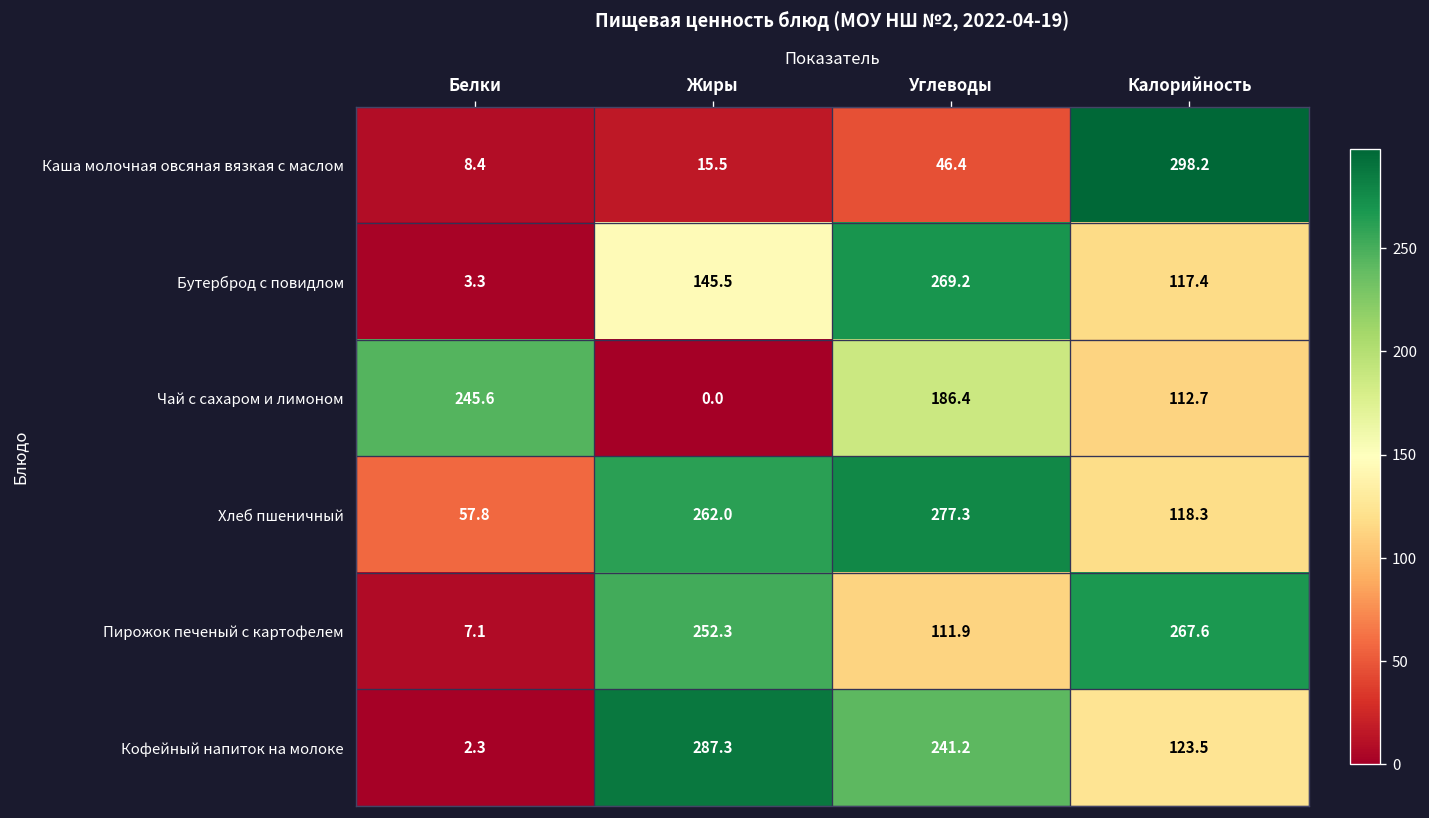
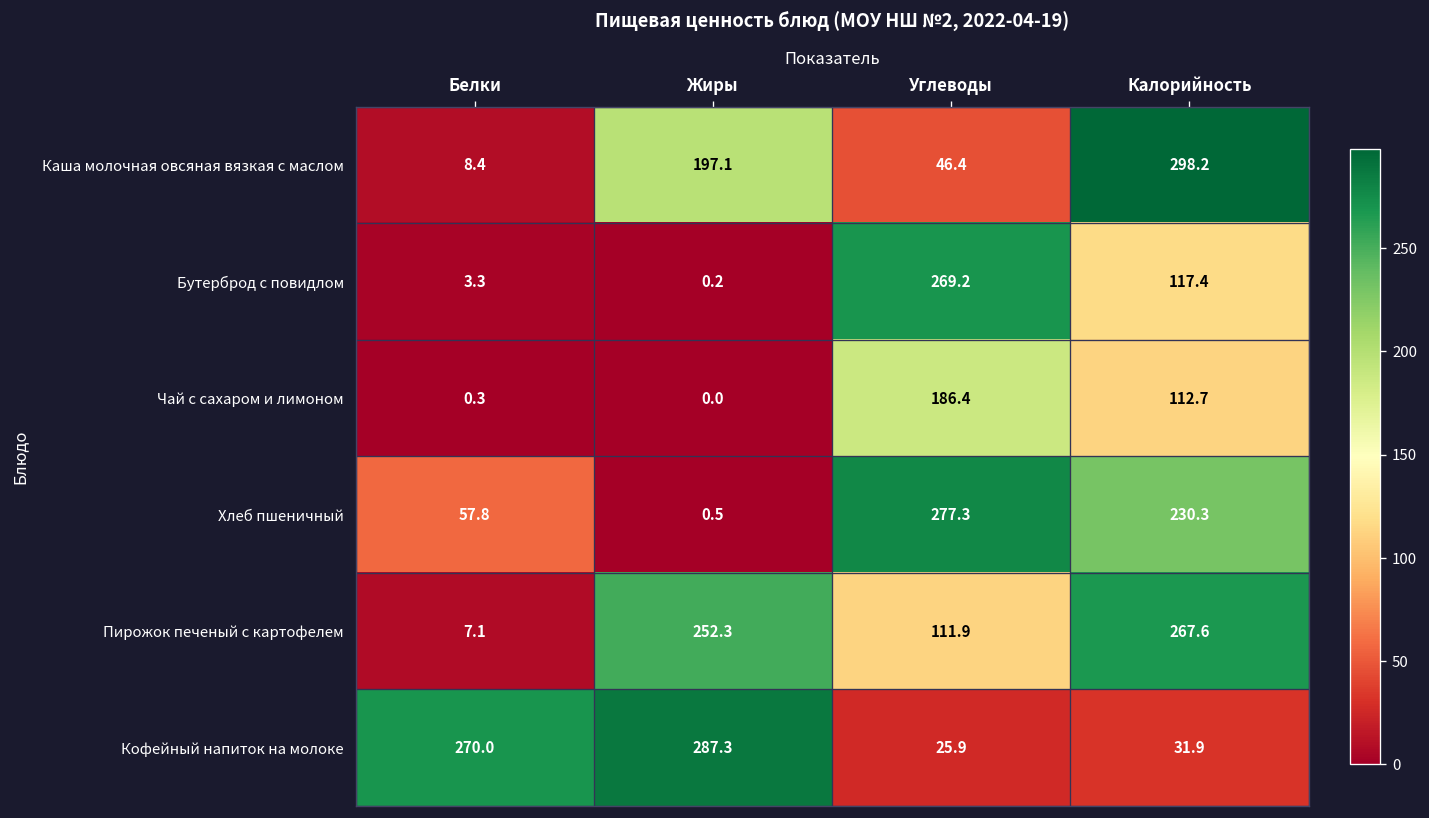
  {
    "Каша молочная овсяная вязкая с маслом": {
      "Белки": 8.4,
-     "Жиры": 15.5,
+     "Жиры": 197.1,
      "Углеводы": 46.4,
      "Калорийность": 298.2
    },
    "Бутерброд с повидлом": {
      "Белки": 3.3,
-     "Жиры": 145.5,
+     "Жиры": 0.2,
      "Углеводы": 269.2,
      "Калорийность": 117.4
    },
    "Чай с сахаром и лимоном": {
-     "Белки": 245.6,
+     "Белки": 0.3,
      "Жиры": 0.0,
      "Углеводы": 186.4,
      "Калорийность": 112.7
    },
    "Хлеб пшеничный": {
      "Белки": 57.8,
-     "Жиры": 262.0,
+     "Жиры": 0.5,
      "Углеводы": 277.3,
-     "Калорийность": 118.3
+     "Калорийность": 230.3
    },
    "Пирожок печеный с картофелем": {
      "Белки": 7.1,
      "Жиры": 252.3,
      "Углеводы": 111.9,
      "Калорийность": 267.6
    },
    "Кофейный напиток на молоке": {
-     "Белки": 2.3,
+     "Белки": 270.0,
      "Жиры": 287.3,
-     "Углеводы": 241.2,
-     "Калорийность": 123.5
+     "Углеводы": 25.9,
+     "Калорийность": 31.9
    }
  }
